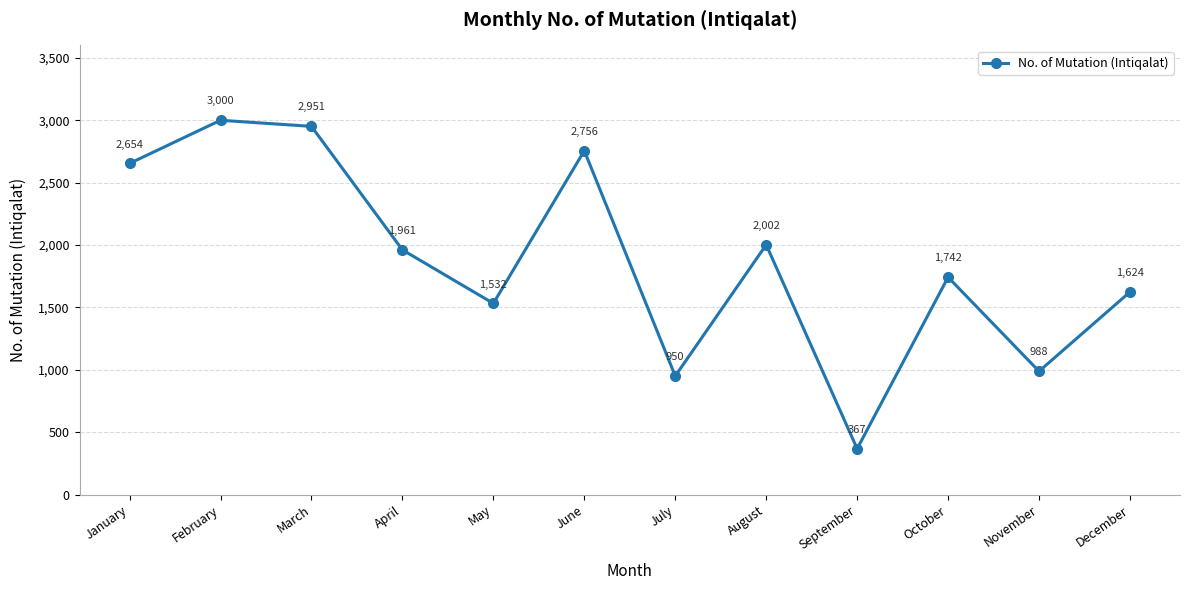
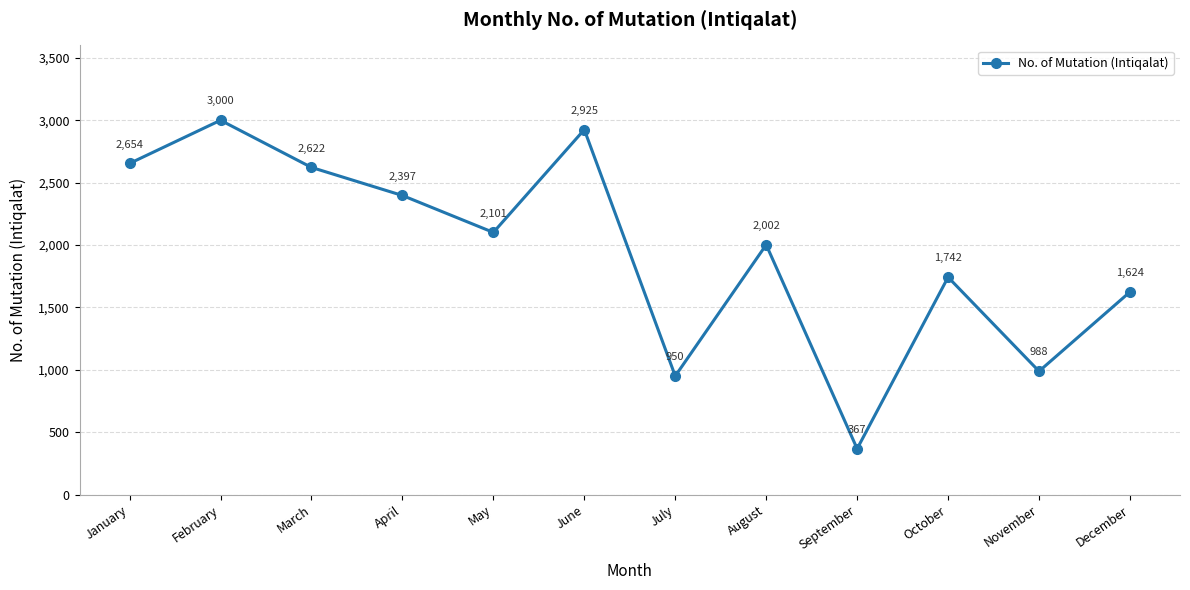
  {
    "January": "2,654",
    "February": "3,000",
-   "March": "2,951",
-   "April": "1,961",
-   "May": "1,532",
-   "June": "2,756",
+   "March": "2,622",
+   "April": "2,397",
+   "May": "2,101",
+   "June": "2,925",
    "July": "950",
    "August": "2,002",
    "September": "367",
    "October": "1,742",
    "November": "988",
    "December": "1,624"
  }
